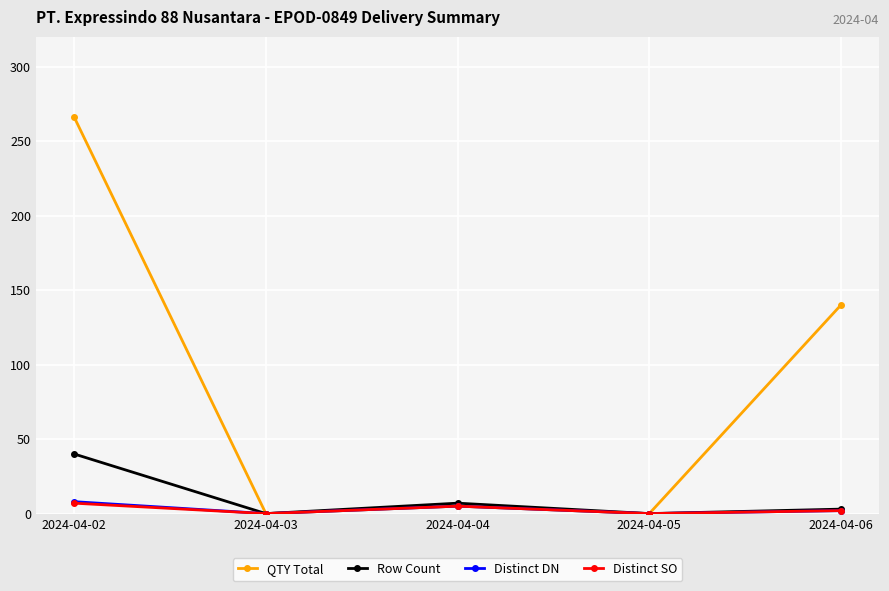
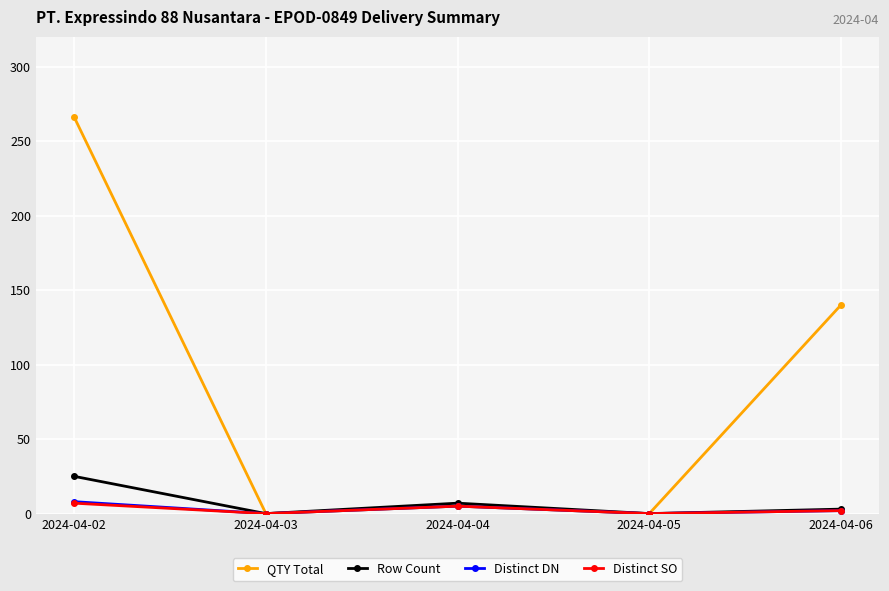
  {
    "QTY Total": {
      "2024-04-02": 266,
      "2024-04-06": 140
    },
    "Row Count": {
-     "2024-04-02": 40,
+     "2024-04-02": 25,
      "2024-04-04": 7
    }
  }
